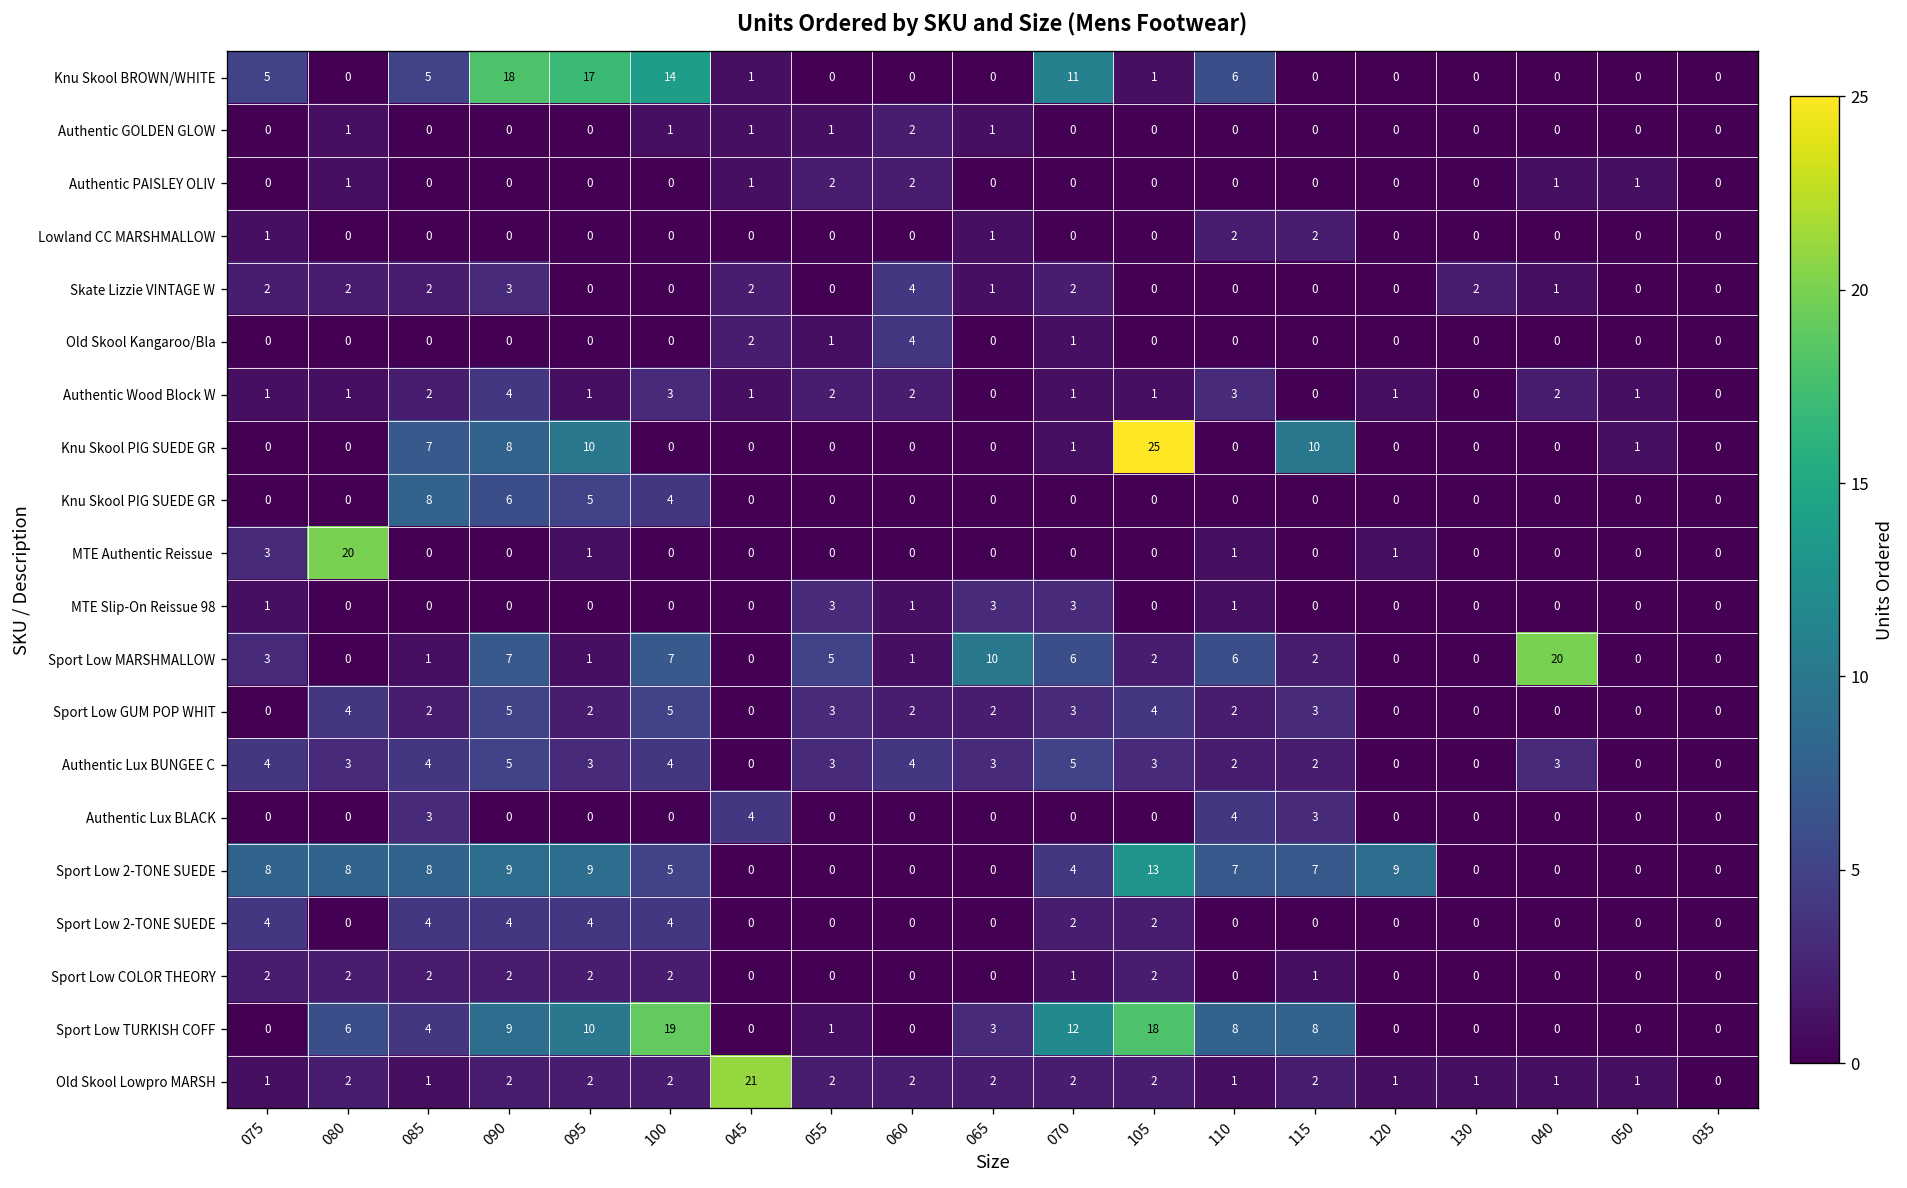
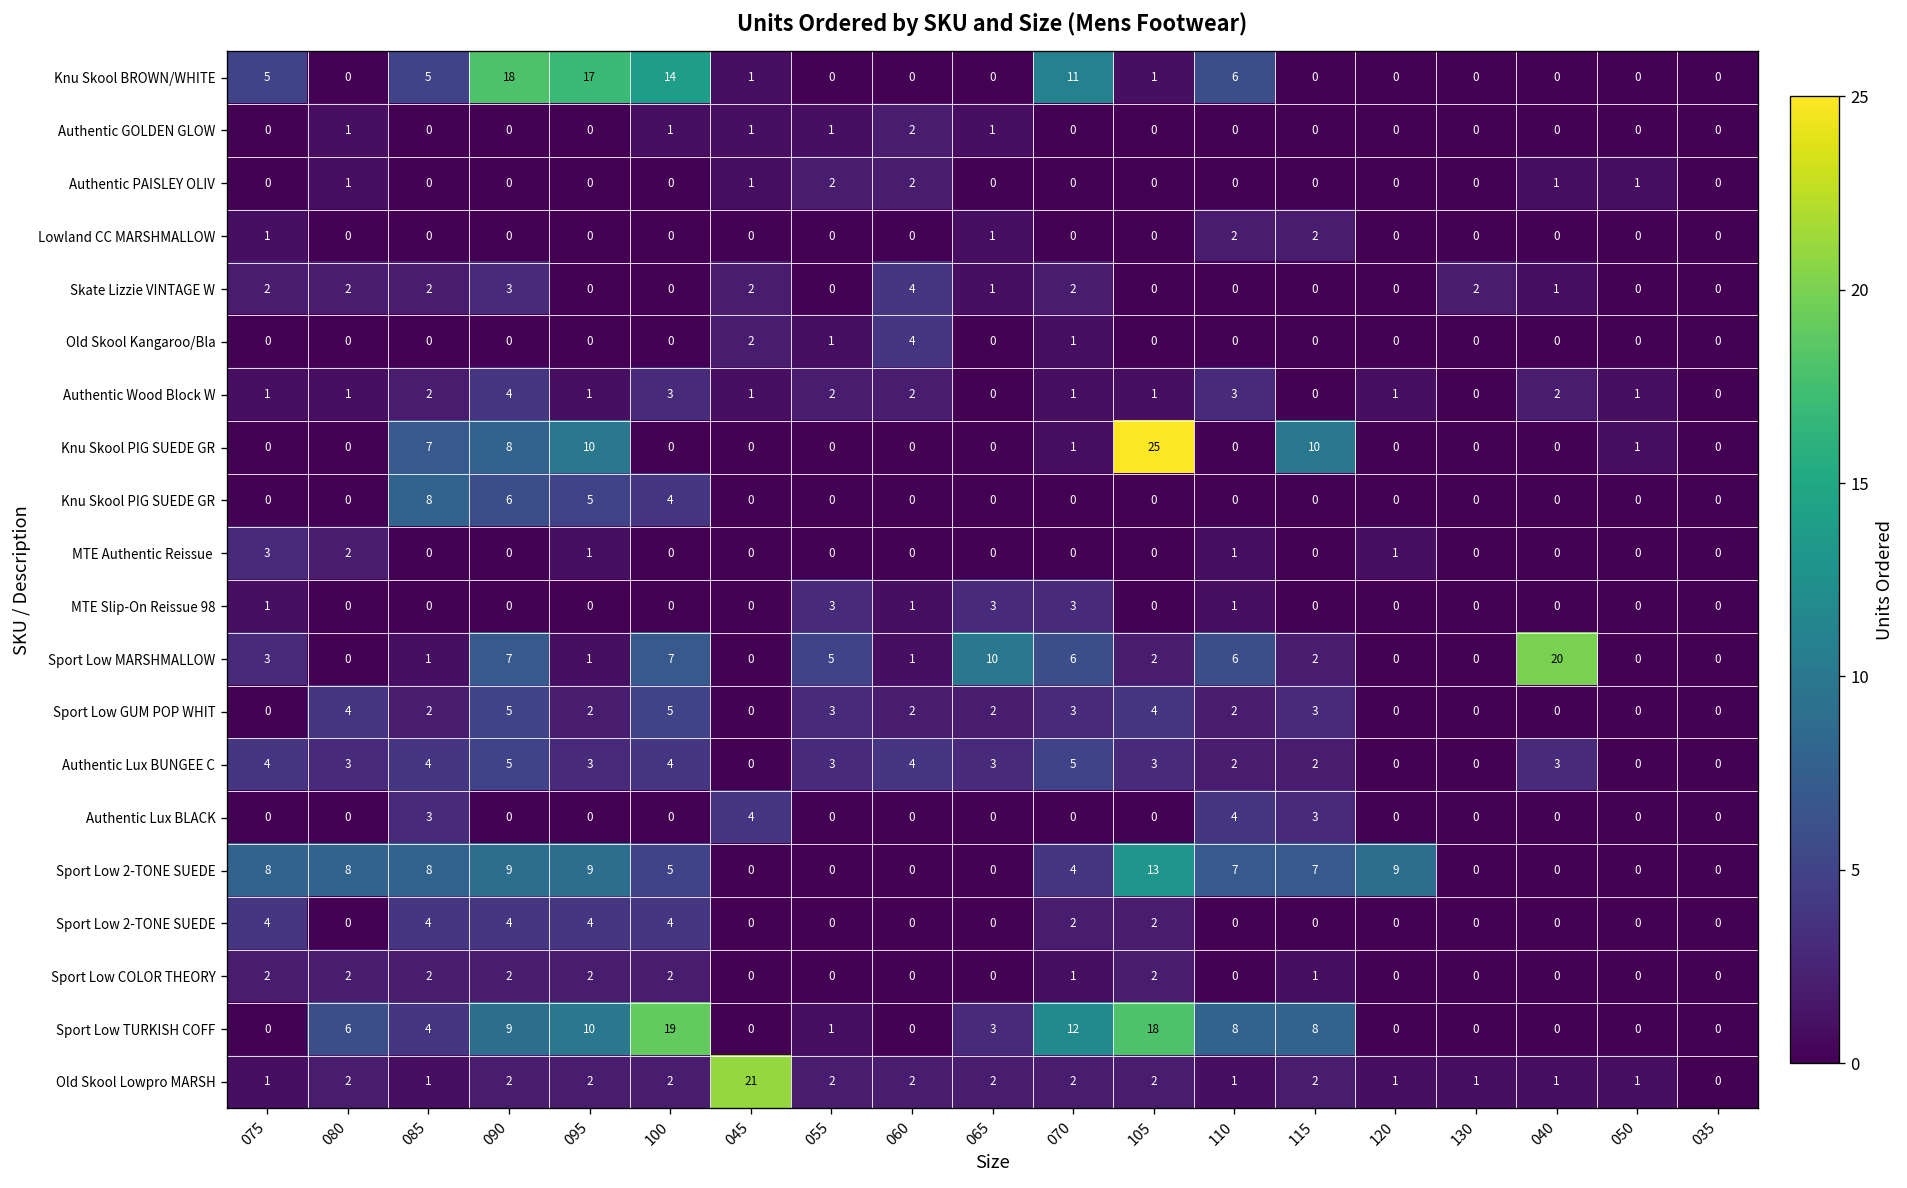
  {
    "MTE Authentic Reissue": {
      "075": 3,
-     "080": 20,
+     "080": 2,
      "085": 0,
      "090": 0,
      "095": 1,
      "100": 0,
      "045": 0,
      "055": 0,
      "060": 0,
      "065": 0,
      "070": 0,
      "105": 0,
      "110": 1,
      "115": 0,
      "120": 1,
      "130": 0,
      "040": 0,
      "050": 0,
      "035": 0
    }
  }
